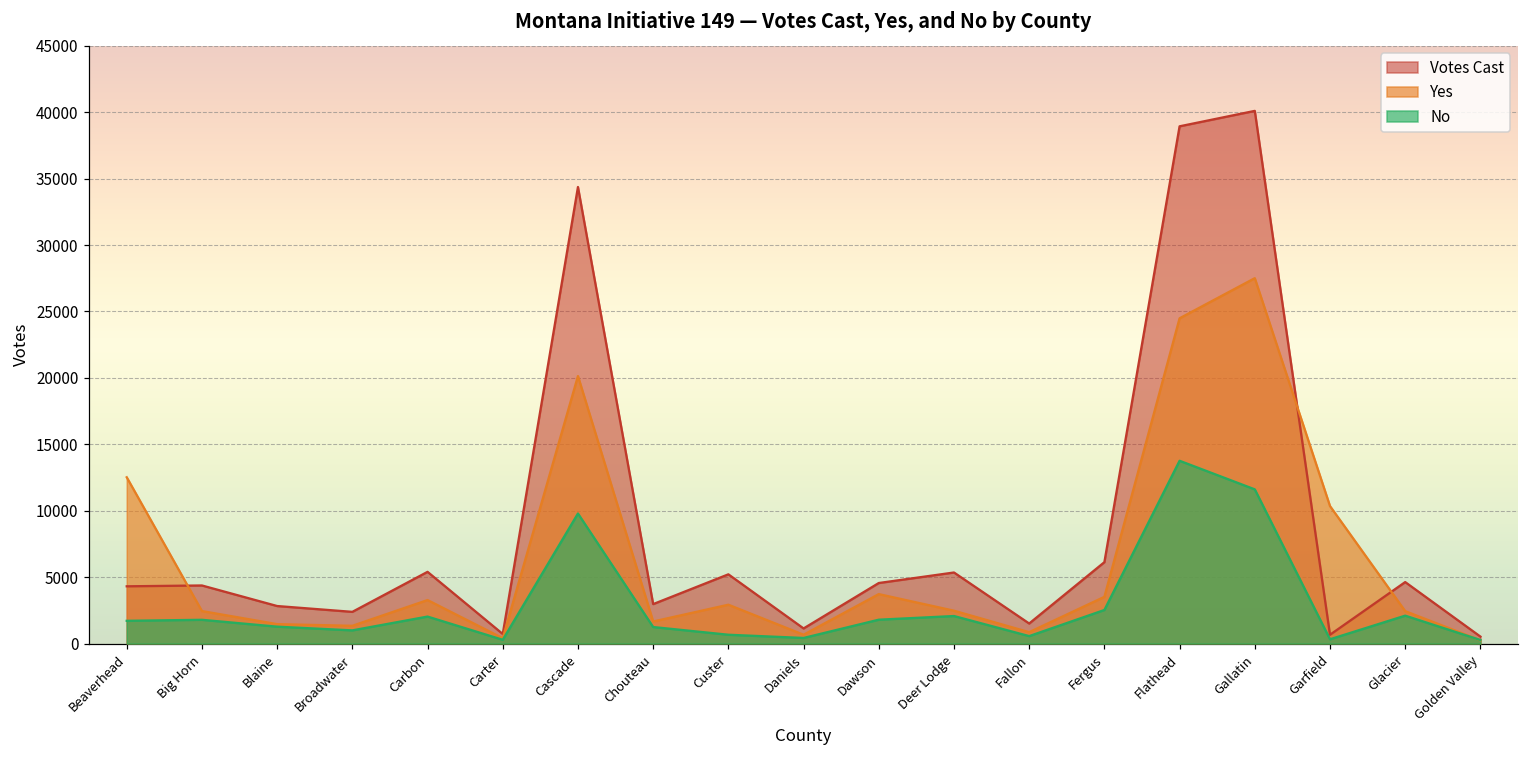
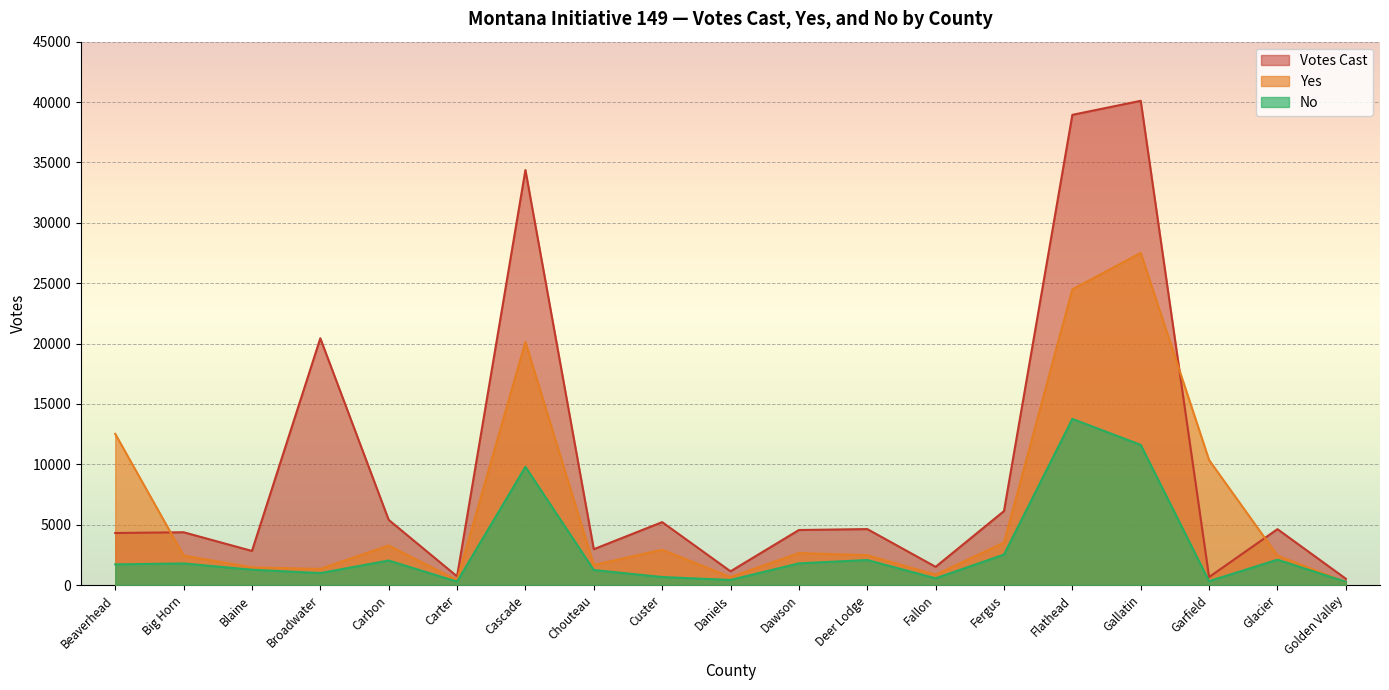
  {
    "Votes Cast": {
      "Beaverhead": 4300,
      "Big Horn": 4400,
      "Blaine": 2800,
-     "Broadwater": 2400,
+     "Broadwater": 20400,
      "Carbon": 5400,
      "Carter": 700,
      "Cascade": 34400,
      "Chouteau": 3000,
      "Custer": 5200,
      "Daniels": 1100,
      "Dawson": 4600,
-     "Deer Lodge": 5400,
+     "Deer Lodge": 4600,
      "Fallon": 1500,
      "Fergus": 6100,
      "Flathead": 38900,
      "Gallatin": 40100,
      "Garfield": 700,
      "Glacier": 4600,
      "Golden Valley": 500
    },
    "Yes": {
      "Beaverhead": 12500,
      "Big Horn": 2400,
      "Broadwater": 1300,
      "Carbon": 3300,
      "Cascade": 20100,
      "Chouteau": 1700,
      "Custer": 2900,
      "Daniels": 700,
-     "Dawson": 3700,
+     "Dawson": 2600,
      "Deer Lodge": 2500,
      "Fallon": 900,
      "Fergus": 3500,
      "Flathead": 24500,
      "Gallatin": 27500,
      "Garfield": 10400,
      "Glacier": 2400
    },
    "No": {
      "Beaverhead": 1700,
      "Big Horn": 1800,
      "Broadwater": 1000,
      "Carbon": 2000,
      "Cascade": 9800,
      "Chouteau": 1200,
      "Custer": 700,
      "Daniels": 400,
      "Dawson": 1800,
      "Deer Lodge": 2100,
      "Fallon": 600,
      "Fergus": 2500,
      "Flathead": 13800,
      "Gallatin": 11600,
      "Garfield": 300,
      "Glacier": 2100
    }
  }
